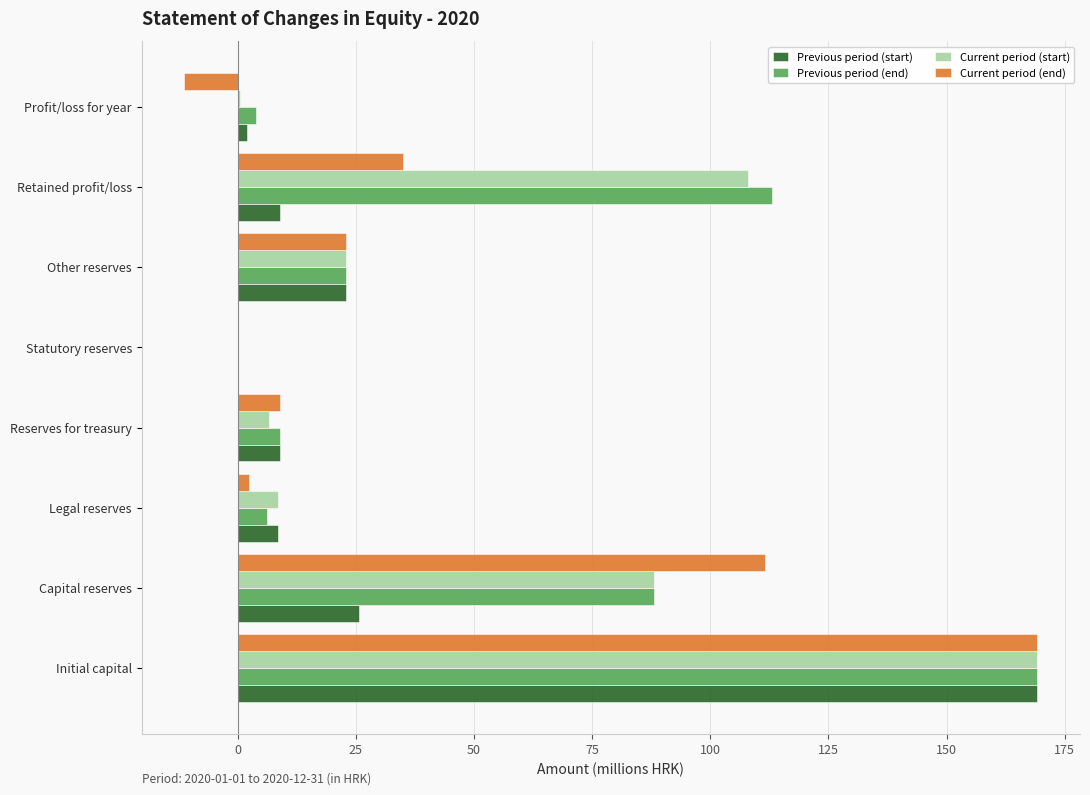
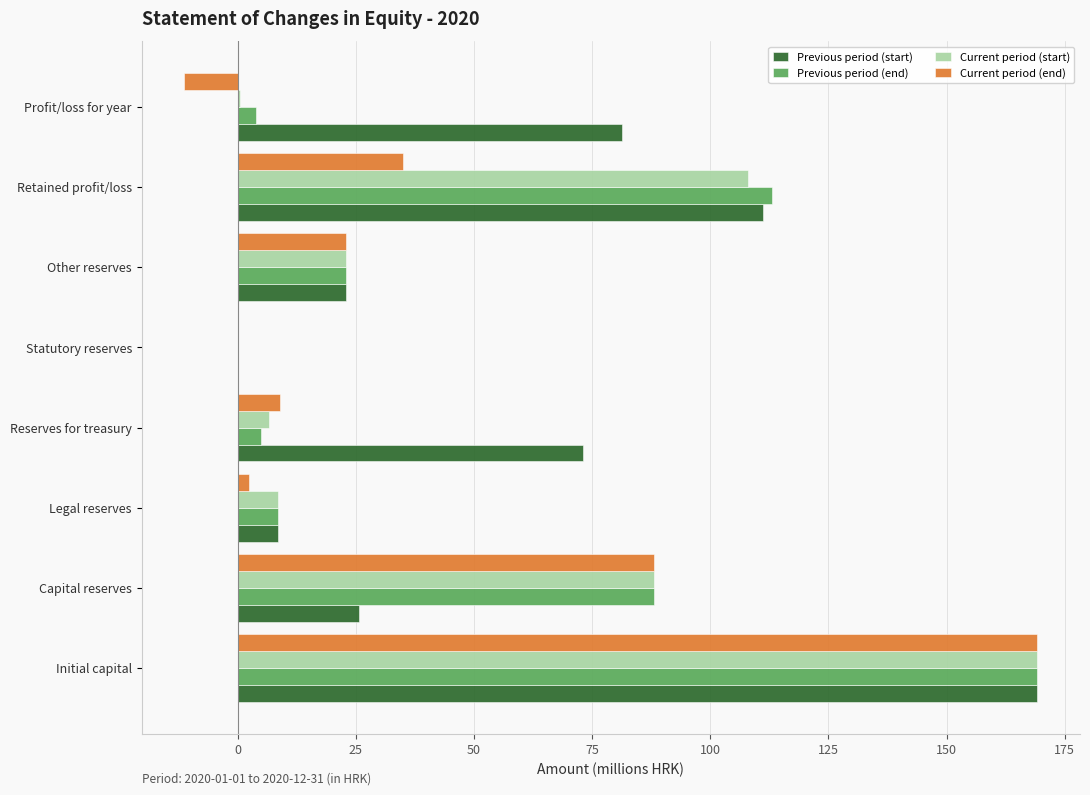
  {
    "Previous period (start)": {
-     "Profit/loss for year": 2,
-     "Retained profit/loss": 9,
+     "Profit/loss for year": 81,
+     "Retained profit/loss": 111,
      "Other reserves": 23,
      "Statutory reserves": 0,
-     "Reserves for treasury": 9,
+     "Reserves for treasury": 73,
      "Legal reserves": 8,
      "Capital reserves": 26,
      "Initial capital": 169
    },
    "Previous period (end)": {
      "Profit/loss for year": 4,
      "Retained profit/loss": 113,
      "Other reserves": 23,
      "Statutory reserves": 0,
-     "Reserves for treasury": 9,
-     "Legal reserves": 6,
+     "Reserves for treasury": 5,
+     "Legal reserves": 8,
      "Capital reserves": 88,
      "Initial capital": 169
    },
    "Current period (start)": {
      "Retained profit/loss": 108,
      "Other reserves": 23,
      "Statutory reserves": 0,
      "Reserves for treasury": 7,
      "Legal reserves": 8,
      "Capital reserves": 88,
      "Initial capital": 169
    },
    "Current period (end)": {
      "Profit/loss for year": -11,
      "Retained profit/loss": 35,
      "Other reserves": 23,
      "Statutory reserves": 0,
      "Reserves for treasury": 9,
      "Legal reserves": 2,
-     "Capital reserves": 111,
+     "Capital reserves": 88,
      "Initial capital": 169
    }
  }
